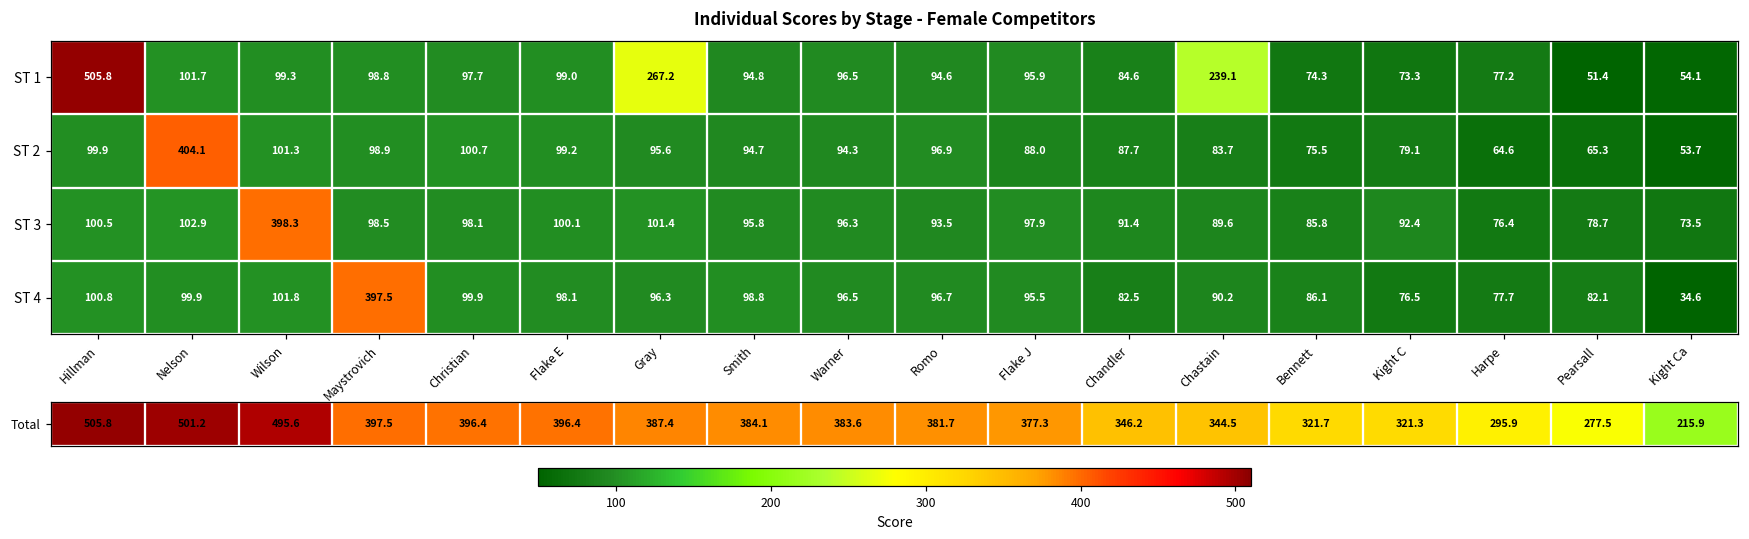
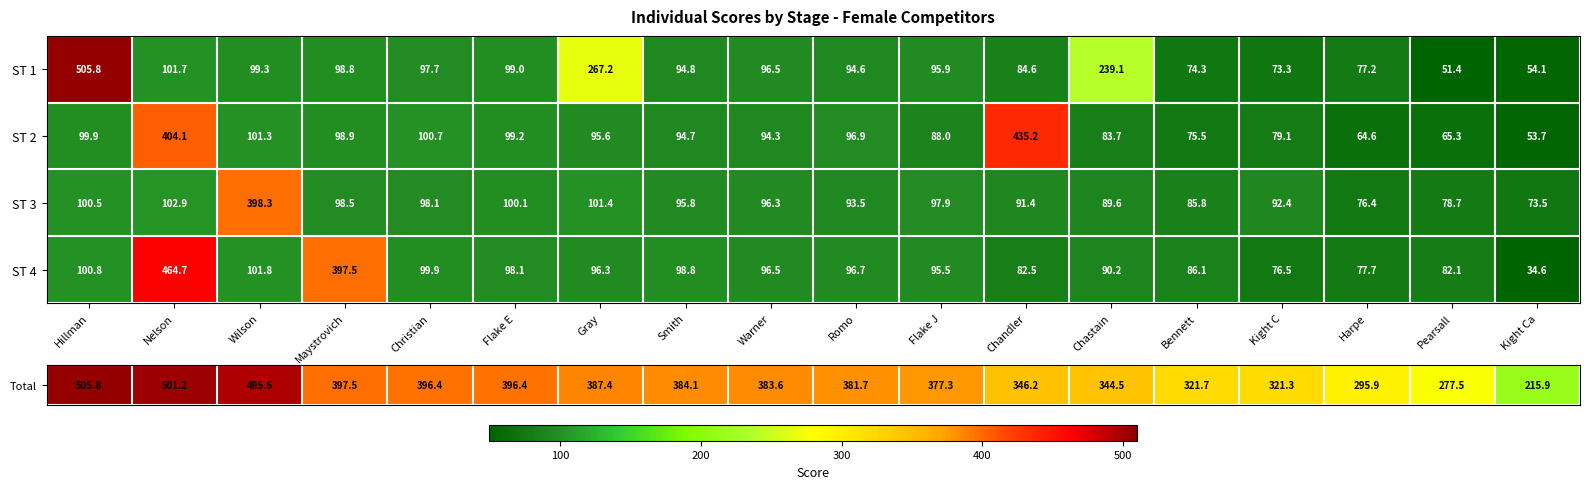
  {
    "ST 1": {
      "Hillman": 505.8,
      "Nelson": 101.7,
      "Wilson": 99.3,
      "Maystrovich": 98.8,
      "Christian": 97.7,
      "Flake E": 99.0,
      "Gray": 267.2,
      "Smith": 94.8,
      "Warner": 96.5,
      "Romo": 94.6,
      "Flake J": 95.9,
      "Chandler": 84.6,
      "Chastain": 239.1,
      "Bennett": 74.3,
      "Kight C": 73.3,
      "Harpe": 77.2,
      "Pearsall": 51.4,
      "Kight Ca": 54.1
    },
    "ST 2": {
      "Hillman": 99.9,
      "Nelson": 404.1,
      "Wilson": 101.3,
      "Maystrovich": 98.9,
      "Christian": 100.7,
      "Flake E": 99.2,
      "Gray": 95.6,
      "Smith": 94.7,
      "Warner": 94.3,
      "Romo": 96.9,
      "Flake J": 88.0,
-     "Chandler": 87.7,
+     "Chandler": 435.2,
      "Chastain": 83.7,
      "Bennett": 75.5,
      "Kight C": 79.1,
      "Harpe": 64.6,
      "Pearsall": 65.3,
      "Kight Ca": 53.7
    },
    "ST 3": {
      "Hillman": 100.5,
      "Nelson": 102.9,
      "Wilson": 398.3,
      "Maystrovich": 98.5,
      "Christian": 98.1,
      "Flake E": 100.1,
      "Gray": 101.4,
      "Smith": 95.8,
      "Warner": 96.3,
      "Romo": 93.5,
      "Flake J": 97.9,
      "Chandler": 91.4,
      "Chastain": 89.6,
      "Bennett": 85.8,
      "Kight C": 92.4,
      "Harpe": 76.4,
      "Pearsall": 78.7,
      "Kight Ca": 73.5
    },
    "ST 4": {
      "Hillman": 100.8,
-     "Nelson": 99.9,
+     "Nelson": 464.7,
      "Wilson": 101.8,
      "Maystrovich": 397.5,
      "Christian": 99.9,
      "Flake E": 98.1,
      "Gray": 96.3,
      "Smith": 98.8,
      "Warner": 96.5,
      "Romo": 96.7,
      "Flake J": 95.5,
      "Chandler": 82.5,
      "Chastain": 90.2,
      "Bennett": 86.1,
      "Kight C": 76.5,
      "Harpe": 77.7,
      "Pearsall": 82.1,
      "Kight Ca": 34.6
    }
  }
